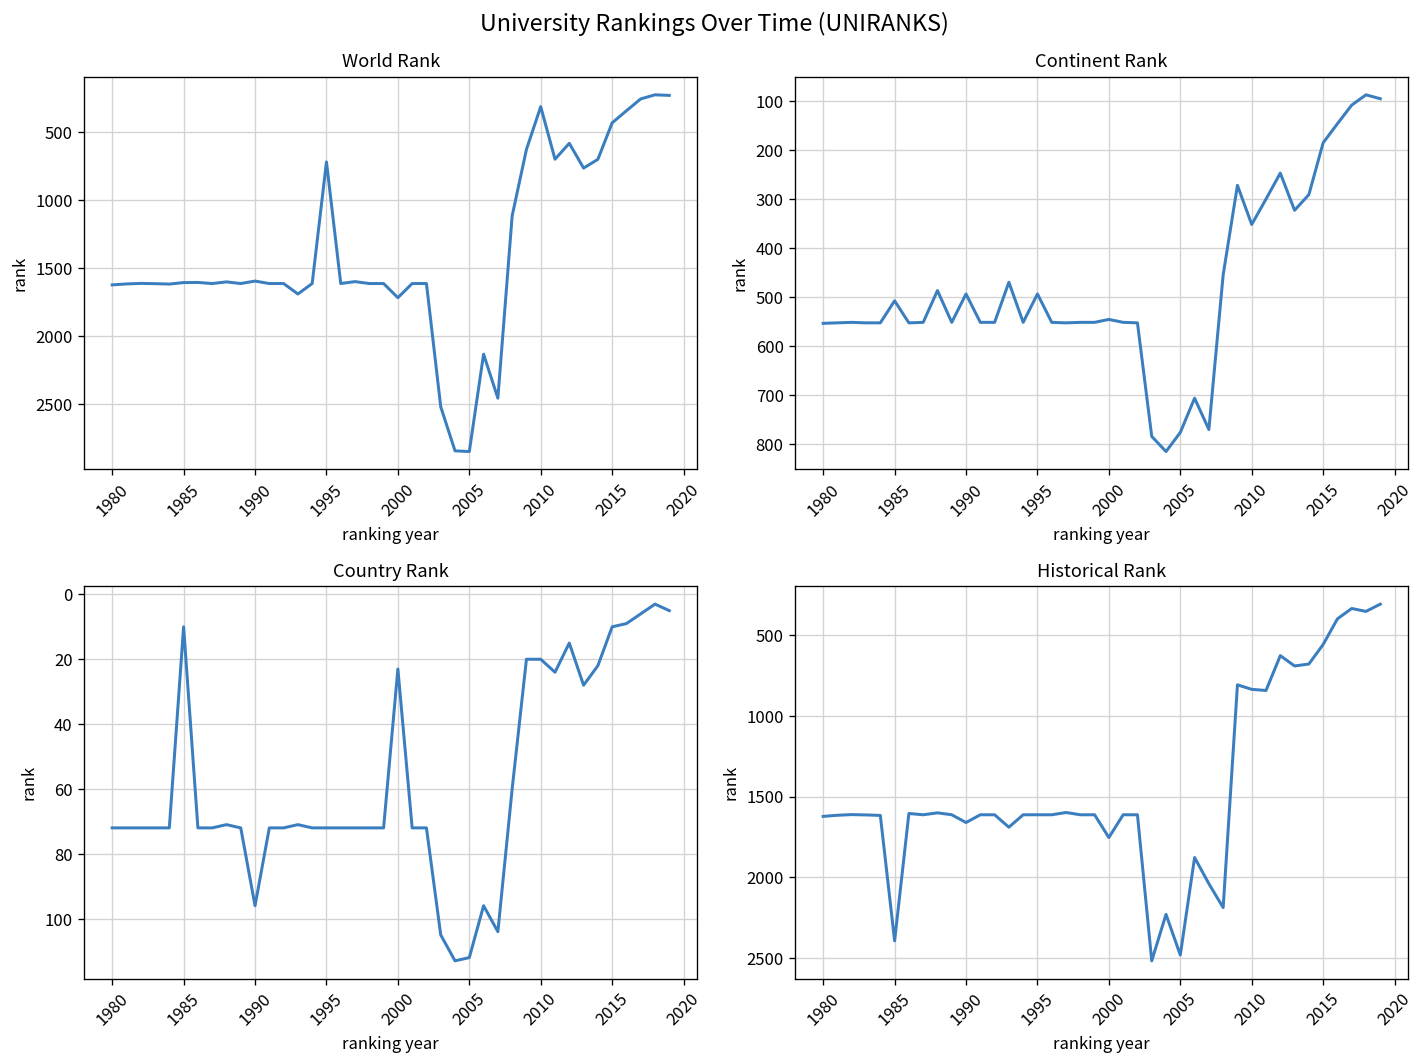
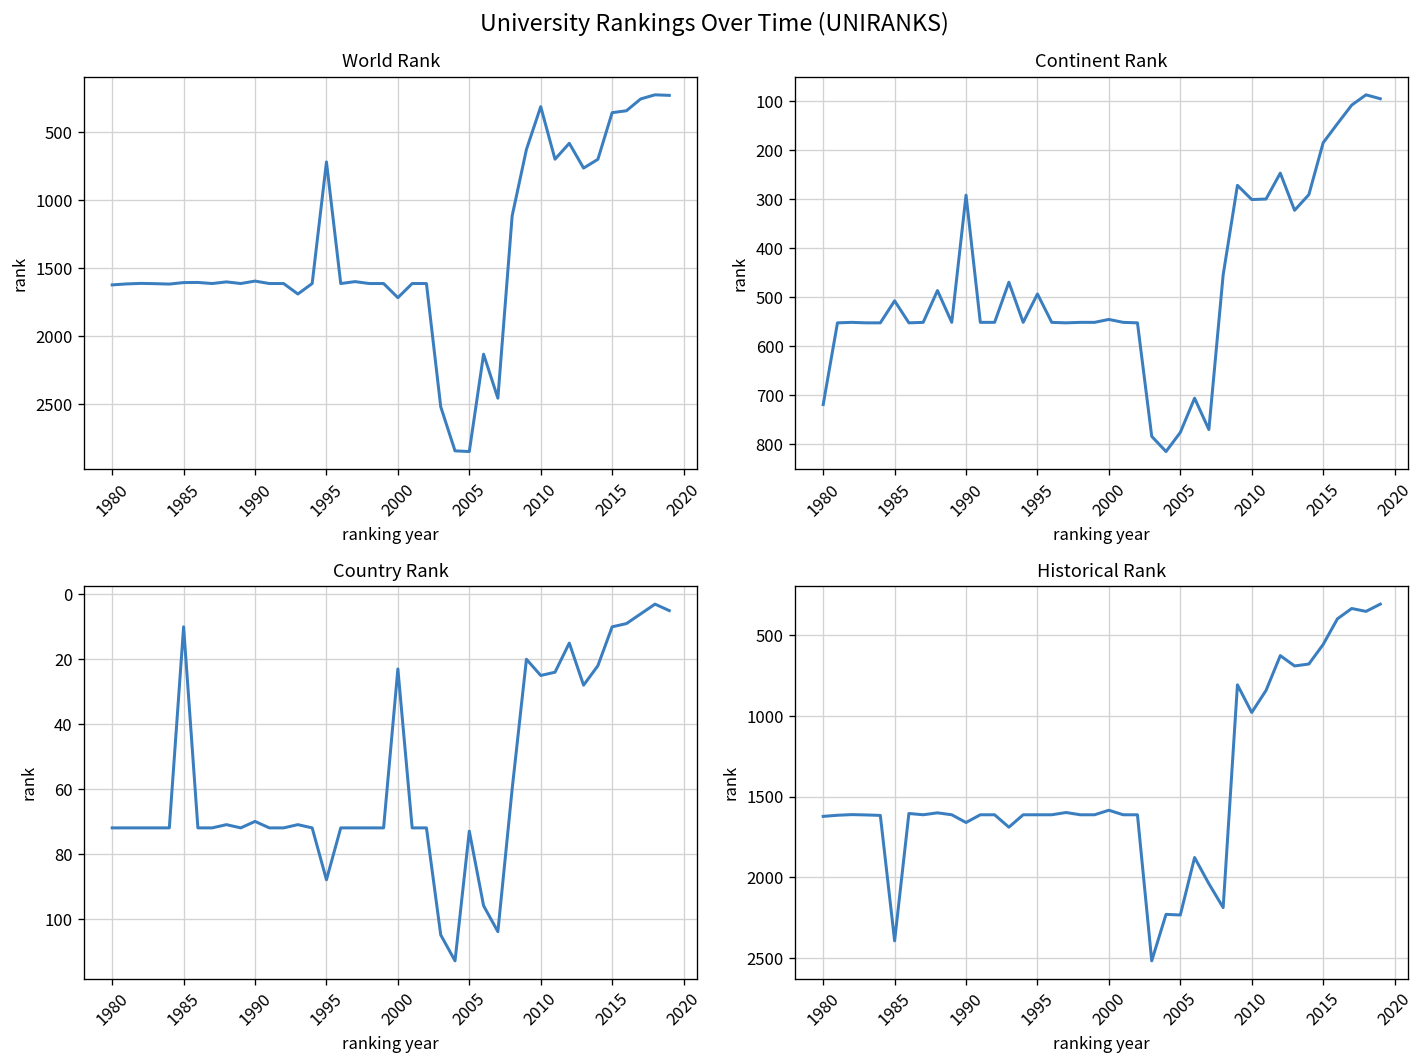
  {
    "World Rank": {
      "1980": 1620,
      "1985": 1610,
      "1990": 1600,
      "1995": 720,
      "2000": 1720,
      "2005": 2850,
      "2010": 310,
-     "2015": 430
+     "2015": 360
    },
    "Continent Rank": {
-     "1980": 550,
+     "1980": 720,
      "1985": 510,
-     "1990": 490,
+     "1990": 290,
      "1995": 490,
      "2000": 550,
      "2005": 780,
-     "2010": 350,
+     "2010": 300,
      "2015": 190
    },
    "Country Rank": {
      "1980": 72,
      "1985": 10,
-     "1990": 96,
-     "1995": 72,
+     "1990": 70,
+     "1995": 88,
      "2000": 23,
-     "2005": 112,
-     "2010": 20,
+     "2005": 73,
+     "2010": 25,
      "2015": 10
    },
    "Historical Rank": {
      "1980": 1620,
      "1985": 2390,
      "1990": 1660,
      "1995": 1610,
-     "2000": 1750,
-     "2005": 2480,
-     "2010": 840,
+     "2000": 1590,
+     "2005": 2230,
+     "2010": 980,
      "2015": 560
    }
  }
